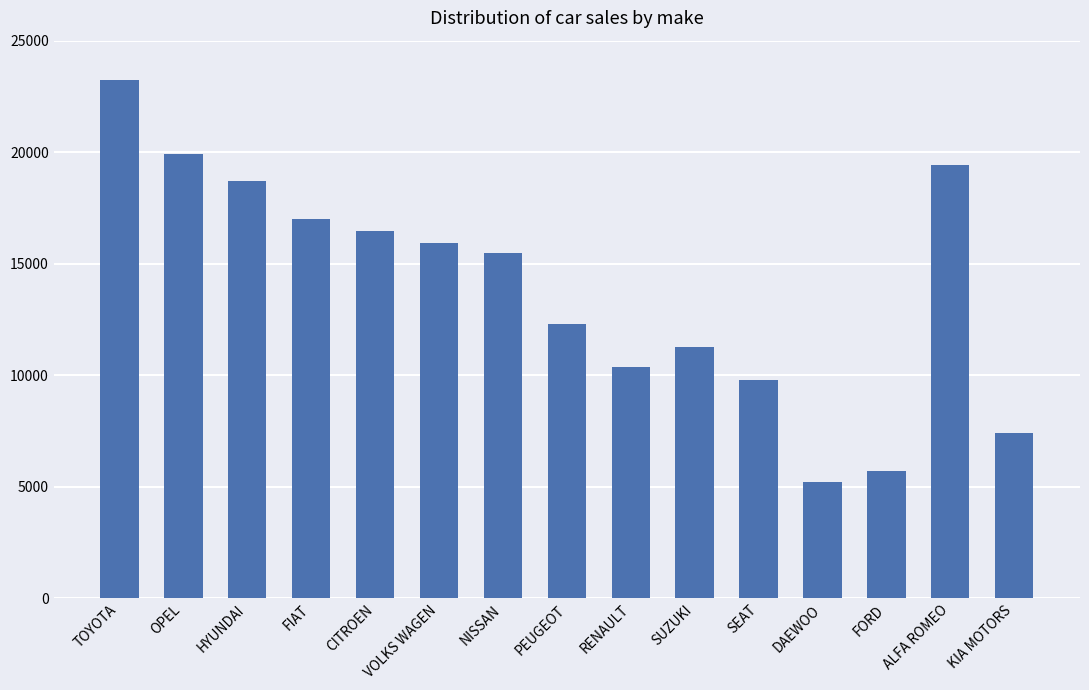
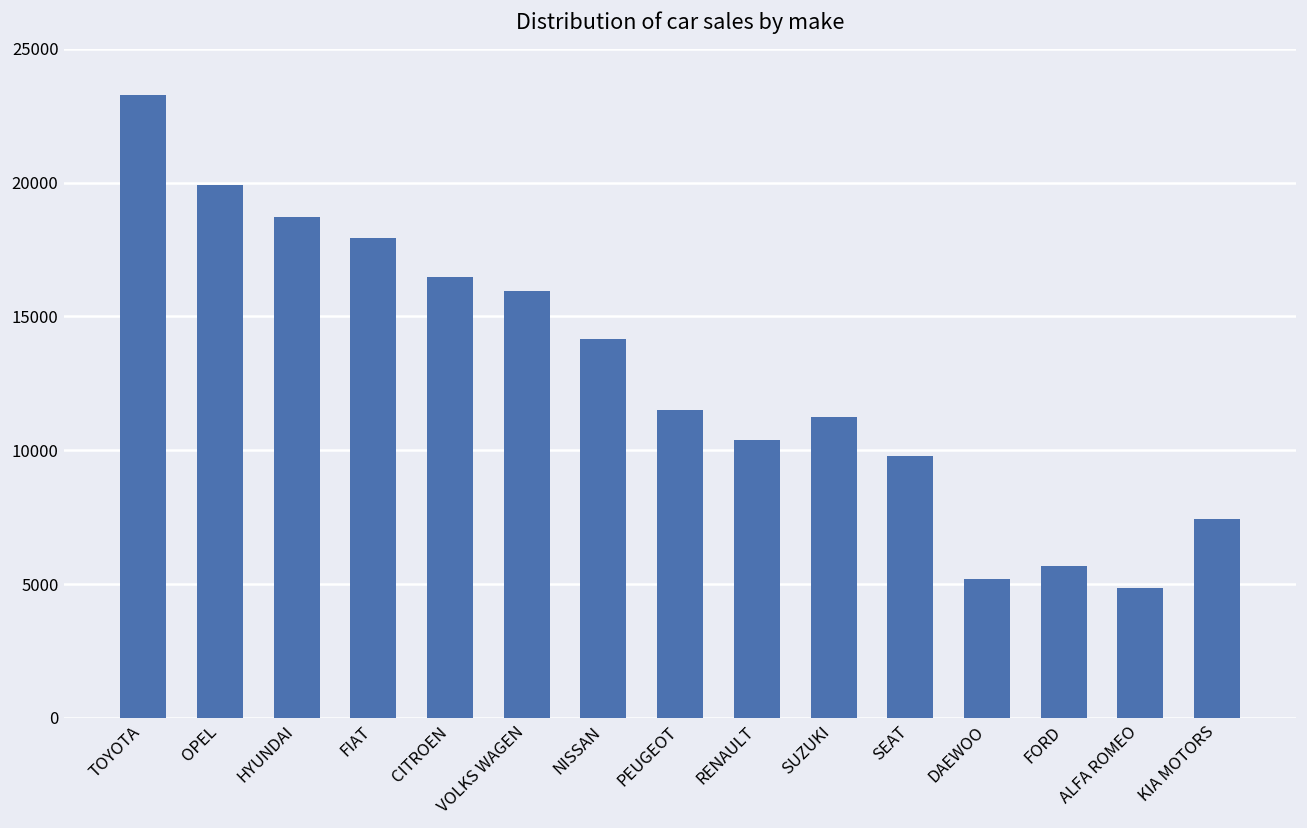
  {
    "TOYOTA": 23300,
    "OPEL": 19900,
    "HYUNDAI": 18700,
-   "FIAT": 17000,
+   "FIAT": 17900,
    "CITROEN": 16500,
    "VOLKS WAGEN": 15900,
-   "NISSAN": 15500,
-   "PEUGEOT": 12300,
+   "NISSAN": 14100,
+   "PEUGEOT": 11500,
    "RENAULT": 10400,
    "SUZUKI": 11300,
    "SEAT": 9800,
    "DAEWOO": 5200,
    "FORD": 5700,
-   "ALFA ROMEO": 19400,
+   "ALFA ROMEO": 4800,
    "KIA MOTORS": 7400
  }
